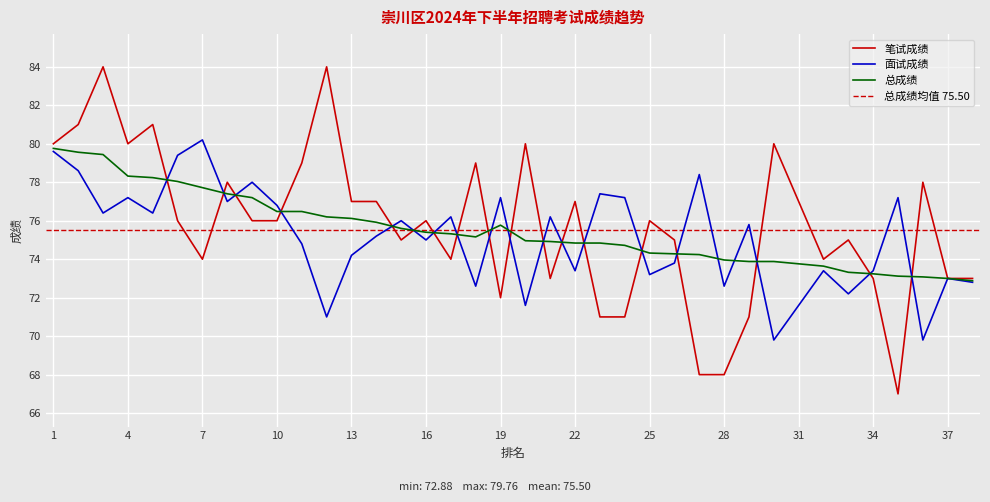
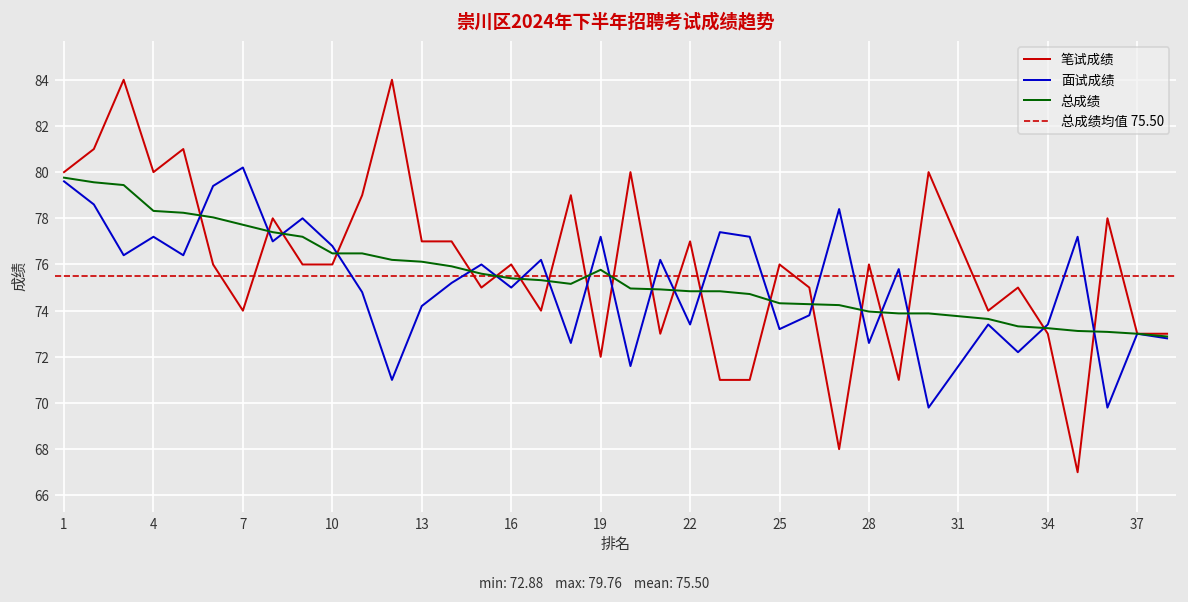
  {
    "笔试成绩": {
      "1": 80,
      "4": 80,
      "7": 74,
      "10": 76,
      "13": 77,
      "16": 76,
      "19": 72,
      "22": 77,
      "25": 76,
-     "28": 68,
+     "28": 76,
      "31": 77,
      "34": 73
    },
    "面试成绩": {
      "1": 79.6,
      "4": 77.2,
      "7": 80.2,
      "10": 76.8,
      "13": 74.2,
      "16": 75,
      "19": 77.2,
      "22": 73.4,
      "25": 73.2,
      "28": 72.6,
      "31": 71.6,
      "34": 73.4
    },
    "总成绩": {
      "1": 79.8,
      "4": 78.3,
      "7": 77.7,
      "10": 76.5,
      "13": 76,
      "16": 75.4,
      "19": 75.8,
      "22": 74.8,
      "25": 74.3,
      "28": 74,
      "31": 73.8,
      "34": 73.2
    }
  }
